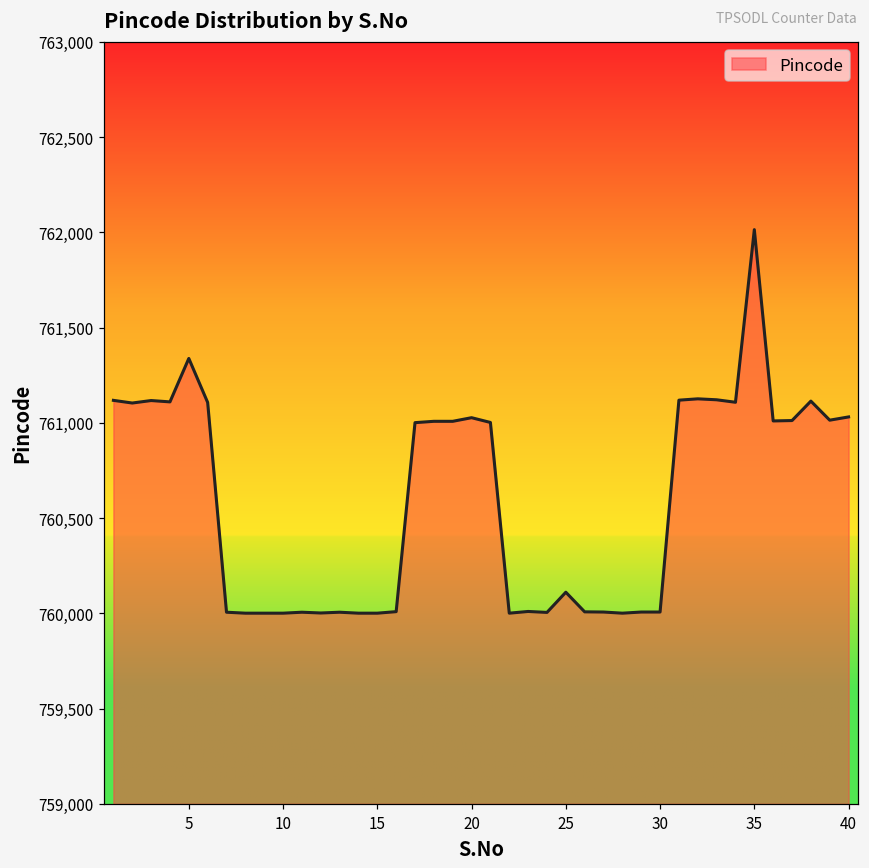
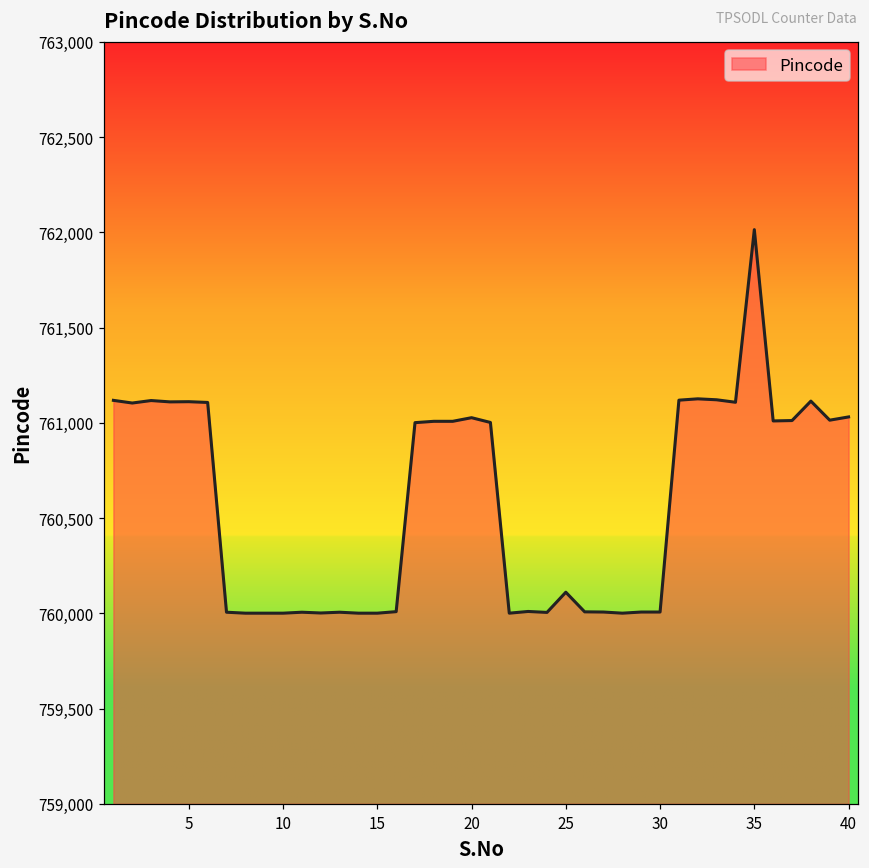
  {
-   "5": "761,340",
+   "5": "761,110",
    "10": "760,000",
    "15": "760,000",
    "20": "761,030",
    "25": "760,110",
    "30": "760,010",
    "35": "762,010",
    "40": "761,030"
  }
